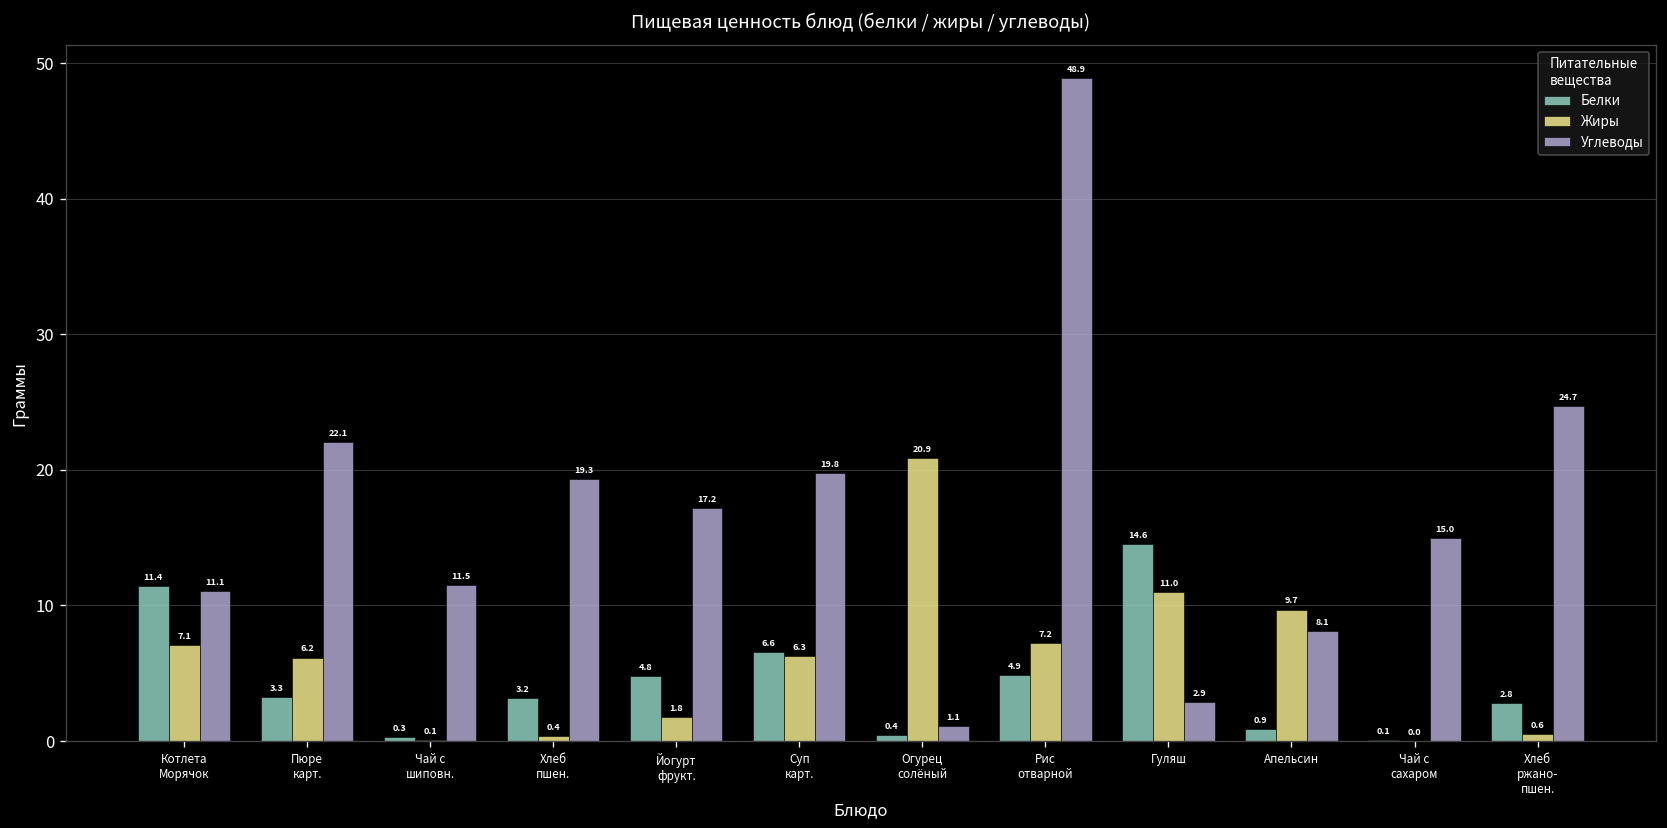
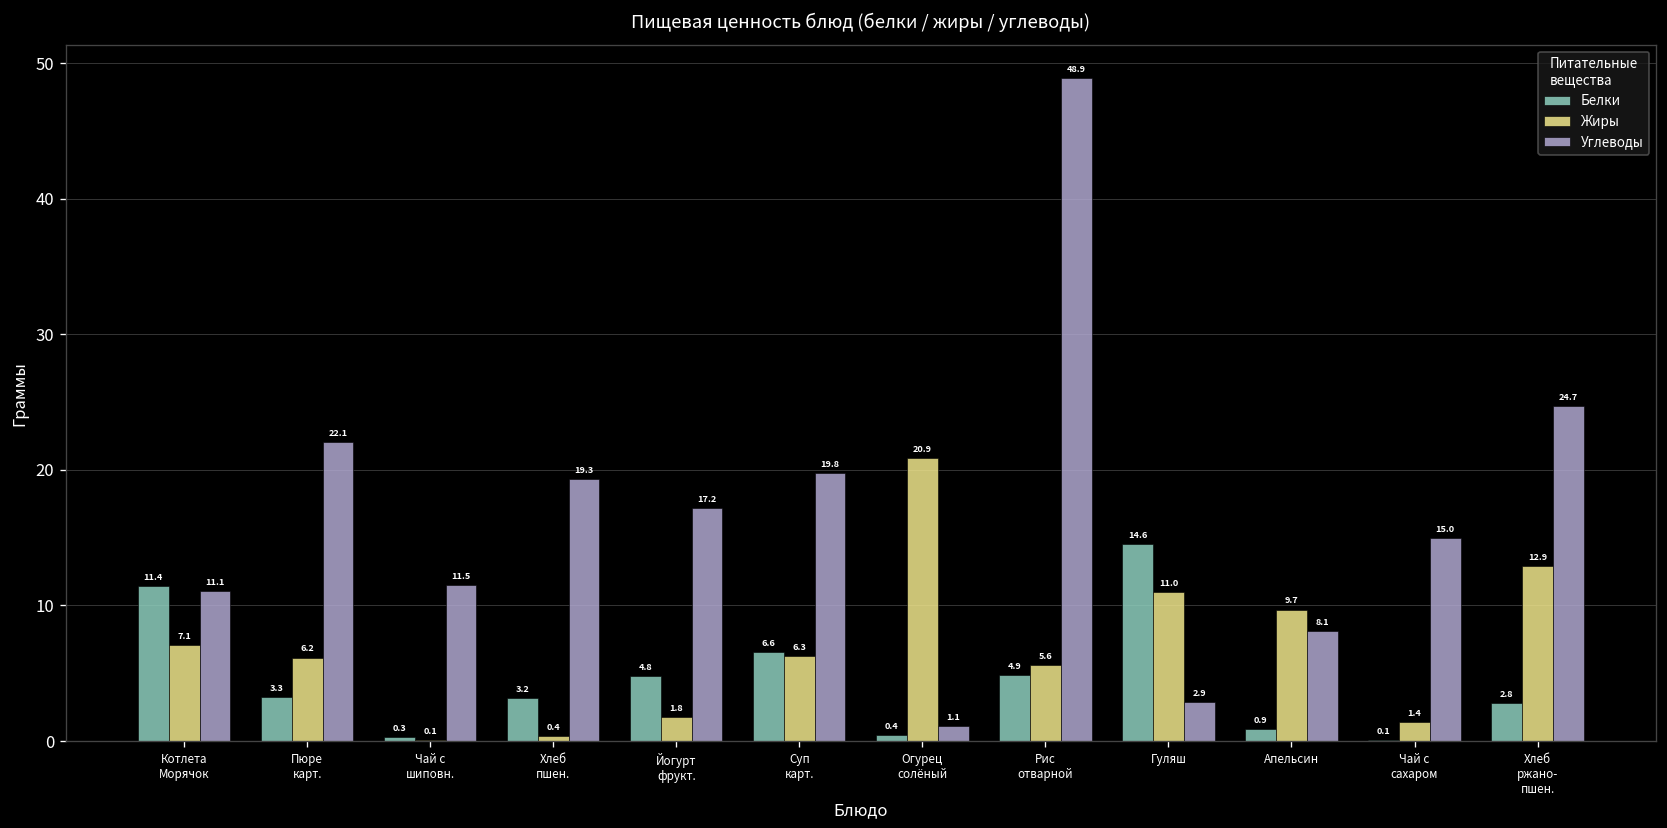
  {
    "Жиры": {
      "Котлета Морячок": 7.1,
      "Пюре карт.": 6.2,
      "Чай с шиповн.": 0.1,
      "Хлеб пшен.": 0.4,
      "Йогурт фрукт.": 1.8,
      "Суп карт.": 6.3,
      "Огурец солёный": 20.9,
-     "Рис отварной": 7.2,
+     "Рис отварной": 5.6,
      "Гуляш": 11.0,
      "Апельсин": 9.7,
-     "Чай с сахаром": 0.0,
-     "Хлеб ржано- пшен.": 0.6
+     "Чай с сахаром": 1.4,
+     "Хлеб ржано- пшен.": 12.9
    }
  }
